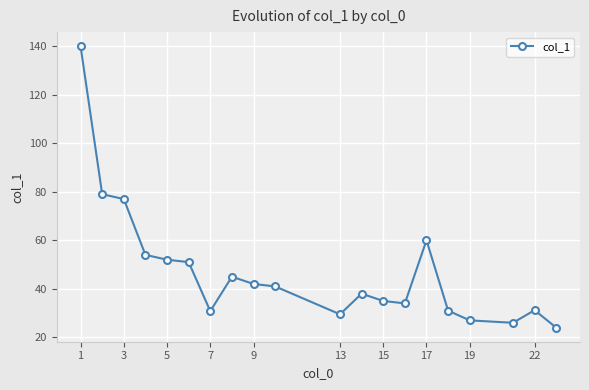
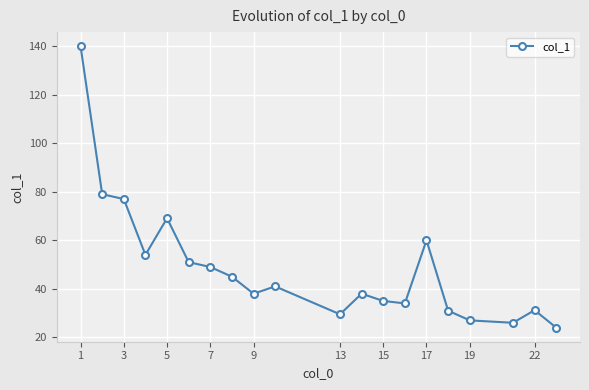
  {
    "1": 140,
    "3": 77,
-   "5": 52,
-   "7": 31,
-   "9": 42,
+   "5": 69,
+   "7": 49,
+   "9": 38,
    "13": 30,
    "15": 35,
    "17": 60,
    "19": 27,
    "22": 31
  }
